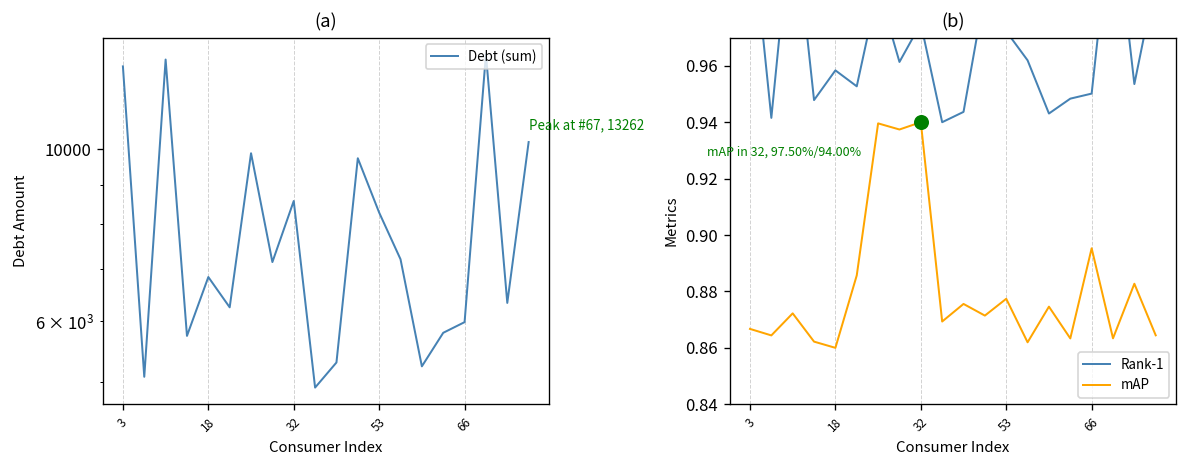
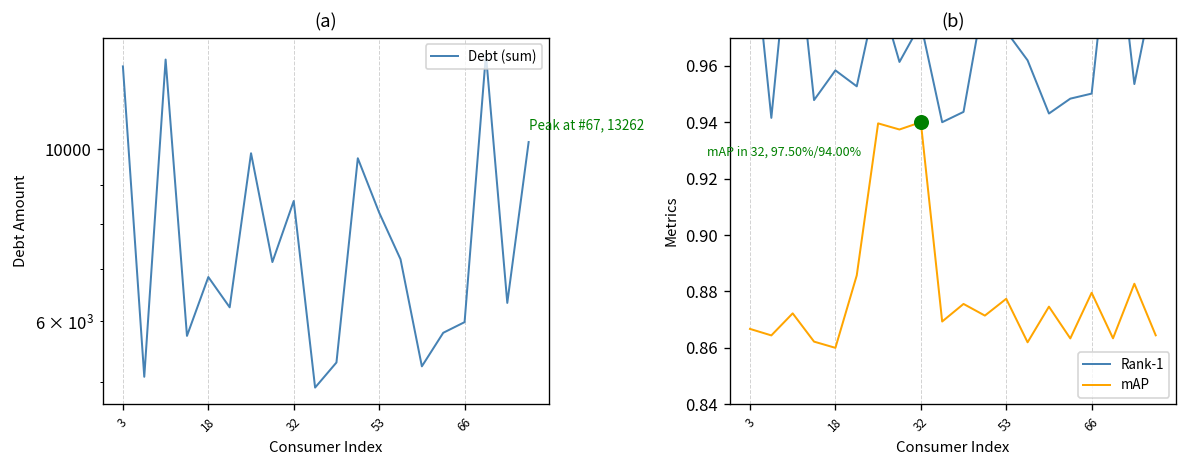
  {
    "(b)": {
      "Rank-1": {
        "18": 0.958,
        "66": 0.950
      },
      "mAP": {
        "3": 0.867,
        "18": 0.860,
        "53": 0.877,
-       "66": 0.895
+       "66": 0.880
      }
    }
  }
